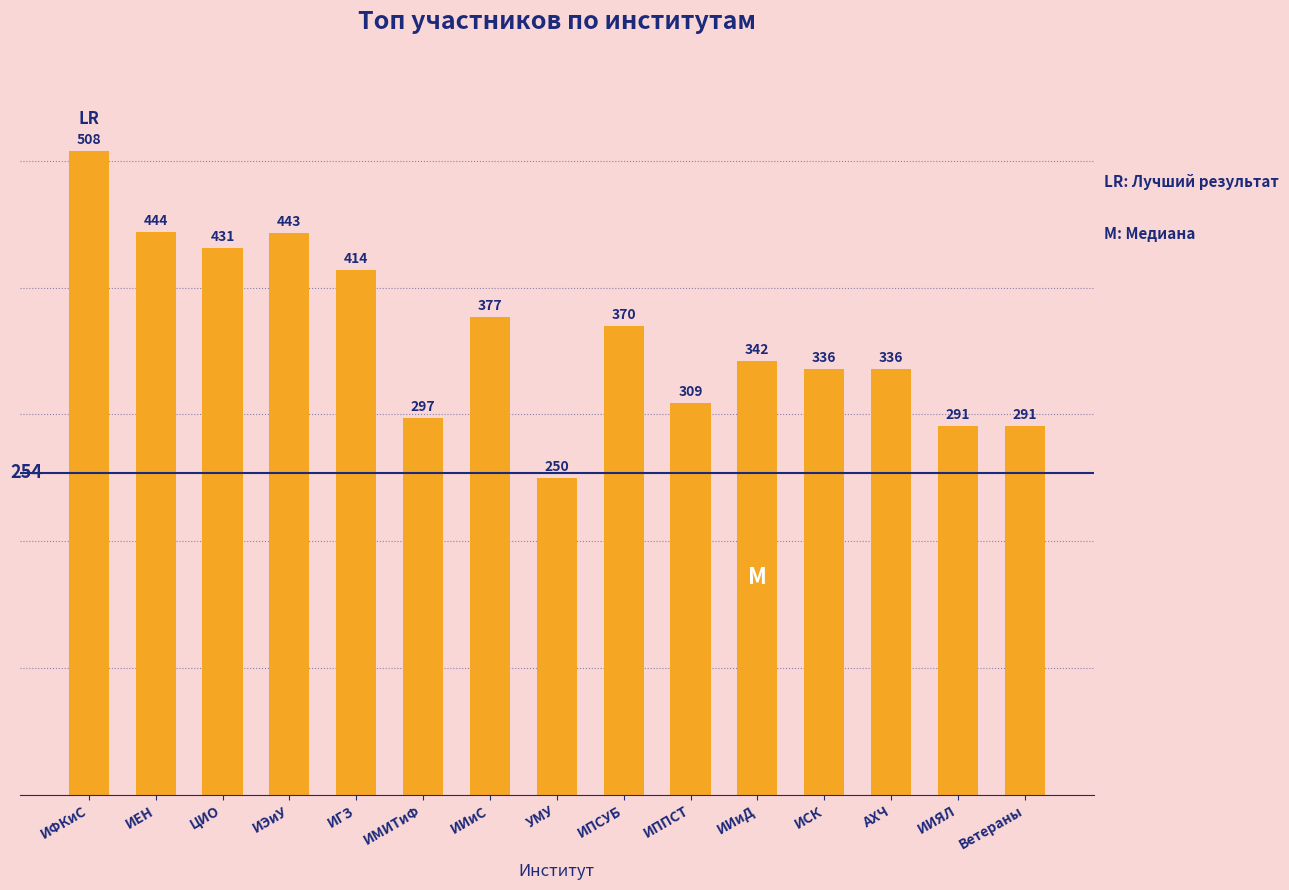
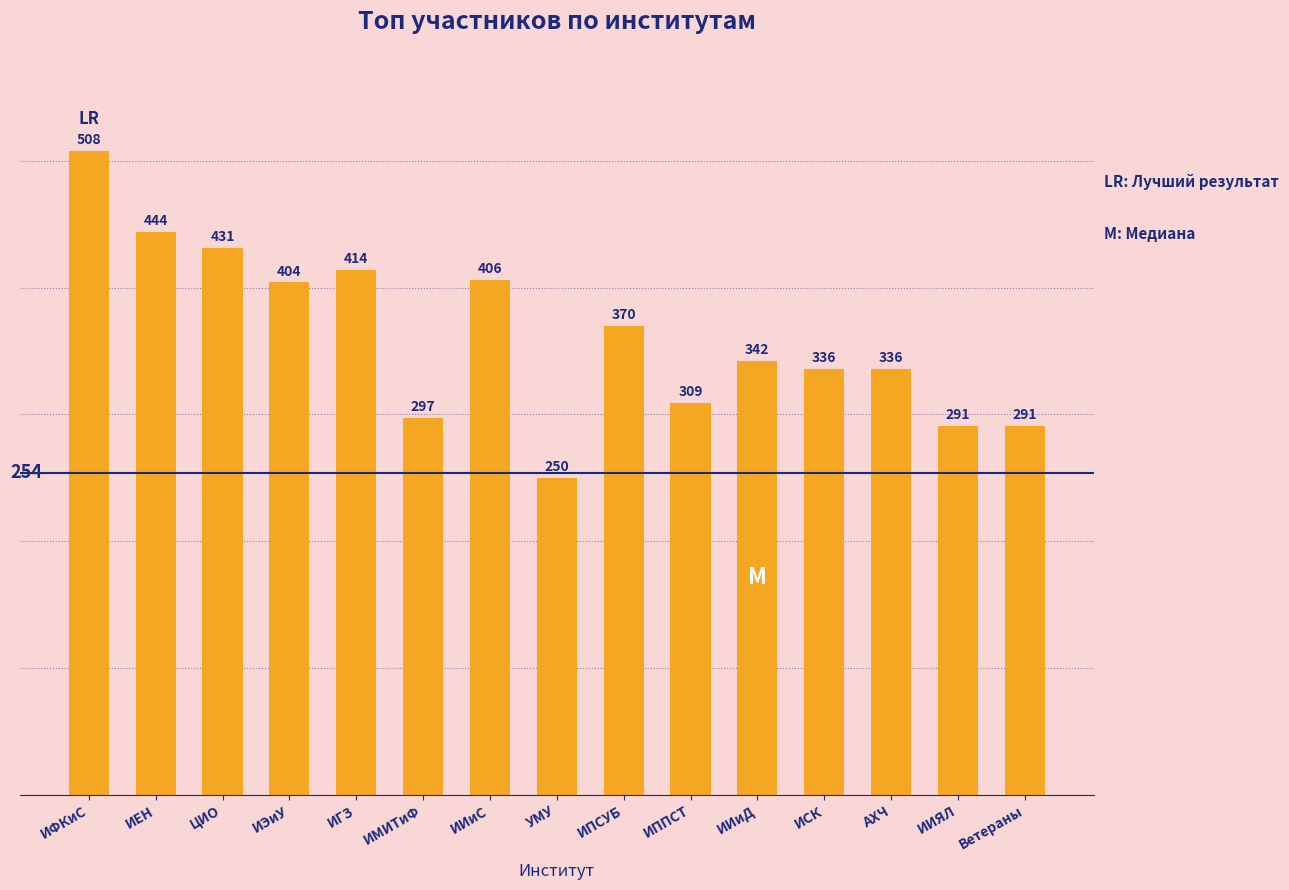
  {
    "ИФКиС": 508,
    "ИЕН": 444,
    "ЦИО": 431,
-   "ИЭиУ": 443,
+   "ИЭиУ": 404,
    "ИГЗ": 414,
    "ИМИТиФ": 297,
-   "ИИиС": 377,
+   "ИИиС": 406,
    "УМУ": 250,
    "ИПСУБ": 370,
    "ИППСТ": 309,
    "ИИиД": 342,
    "ИСК": 336,
    "АХЧ": 336,
    "ИИЯЛ": 291,
    "Ветераны": 291
  }
